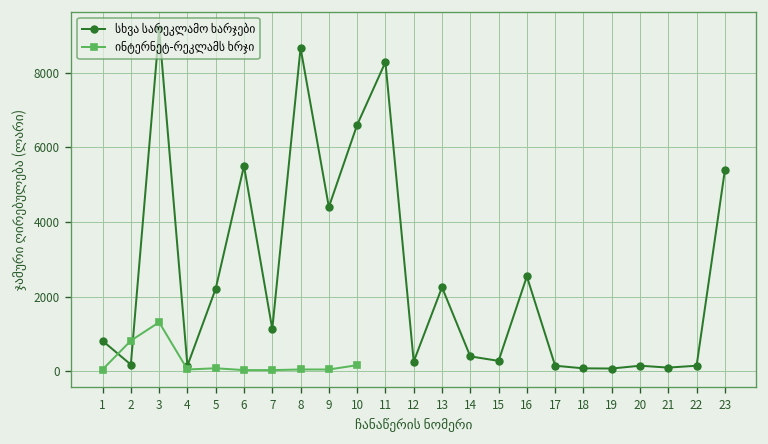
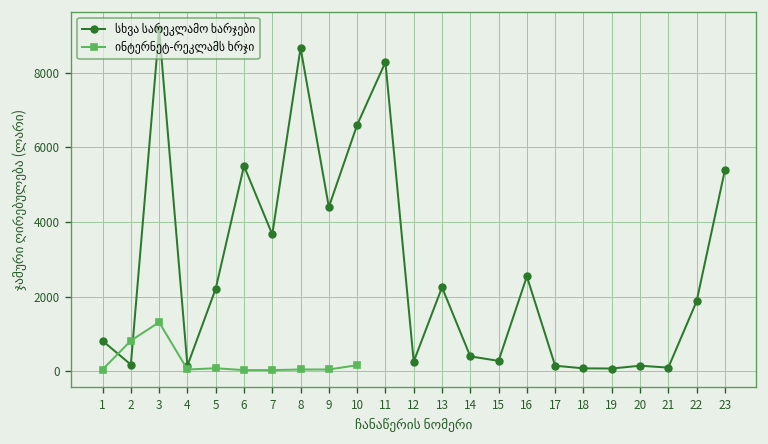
  {
    "სხვა სარეკლამო ხარჯები": {
      "1": 800,
      "2": 200,
      "4": 200,
      "5": 2200,
      "6": 5500,
-     "7": 1100,
+     "7": 3700,
      "8": 8700,
      "9": 4400,
      "10": 6600,
      "11": 8300,
      "12": 300,
      "13": 2300,
      "14": 400,
      "15": 300,
      "16": 2500,
      "17": 200,
      "18": 100,
      "19": 100,
      "20": 200,
      "21": 100,
-     "22": 200,
+     "22": 1900,
      "23": 5400
    },
    "ინტერნეტ-რეკლამს ხრჯი": {
      "1": 0,
      "2": 800,
      "3": 1300,
      "4": 0,
      "5": 100,
      "6": 0,
      "7": 0,
      "8": 0,
      "9": 0,
      "10": 200
    }
  }
